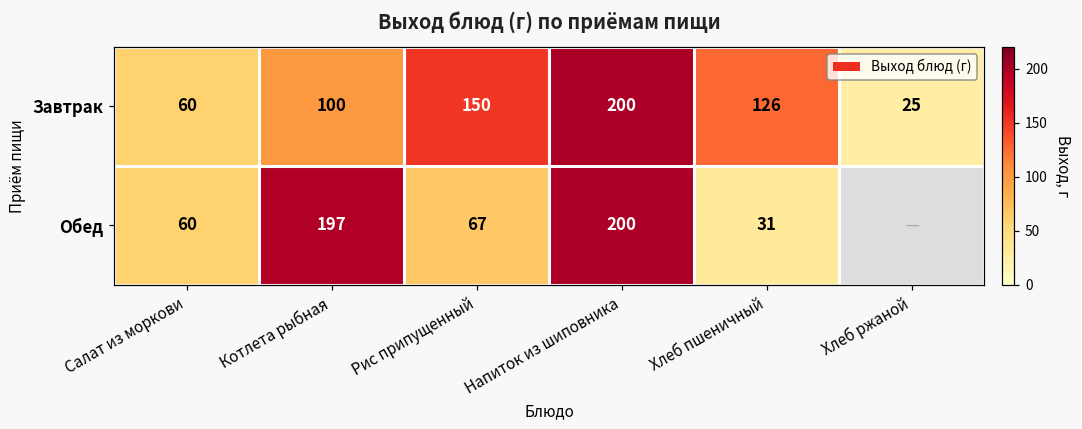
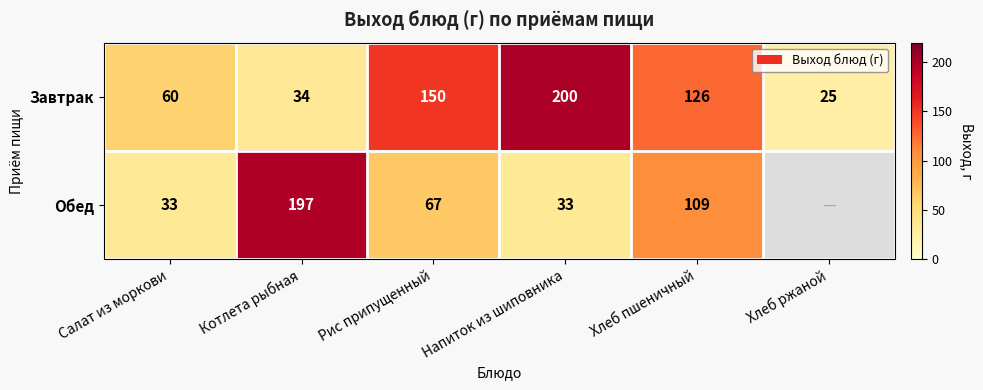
  {
    "Завтрак": {
      "Салат из моркови": 60,
-     "Котлета рыбная": 100,
+     "Котлета рыбная": 34,
      "Рис припущенный": 150,
      "Напиток из шиповника": 200,
      "Хлеб пшеничный": 126,
      "Хлеб ржаной": 25
    },
    "Обед": {
-     "Салат из моркови": 60,
+     "Салат из моркови": 33,
      "Котлета рыбная": 197,
      "Рис припущенный": 67,
-     "Напиток из шиповника": 200,
-     "Хлеб пшеничный": 31
+     "Напиток из шиповника": 33,
+     "Хлеб пшеничный": 109
    }
  }
